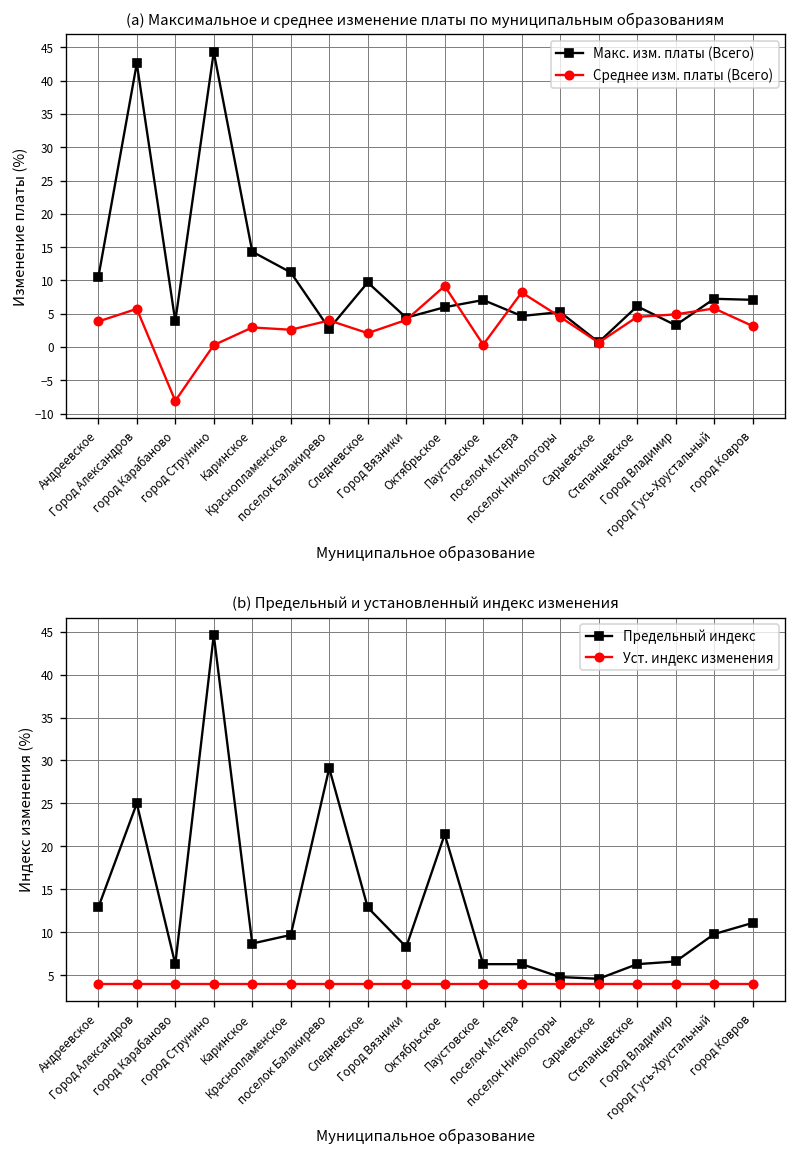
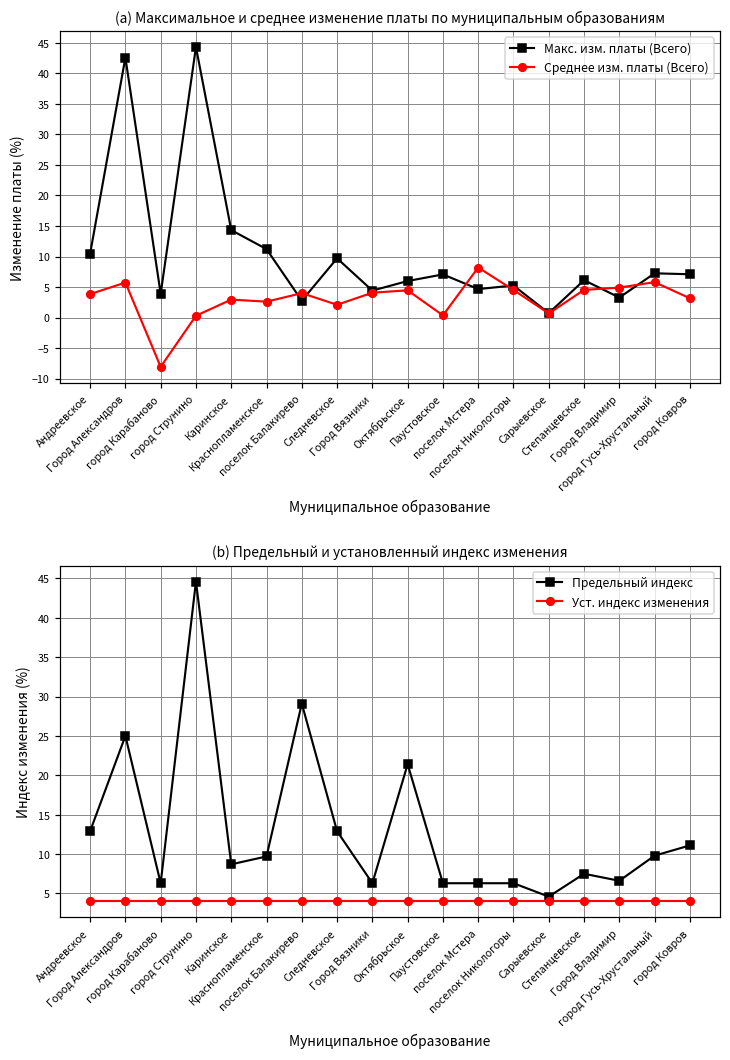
  {
    "(a) Максимальное и среднее изменение платы по муниципальным образованиям": {
      "Макс. изм. платы (Всего)": {
        "Андреевское": 10,
        "Город Александров": 43,
        "город Карабаново": 4,
        "город Струнино": 44,
        "Каринское": 14,
        "Краснопламенское": 11,
        "поселок Балакирево": 3,
        "Следневское": 10,
        "Октябрьское": 6,
        "Паустовское": 7,
        "поселок Мстера": 5,
        "поселок Никологоры": 5,
        "Степанцевское": 6,
        "Город Владимир": 3,
        "город Гусь-Хрустальный": 7,
        "город Ковров": 7
      },
      "Среднее изм. платы (Всего)": {
        "Андреевское": 4,
        "Город Александров": 6,
        "город Карабаново": -8,
        "город Струнино": 0,
        "Каринское": 3,
        "Краснопламенское": 3,
        "поселок Балакирево": 4,
        "Следневское": 2,
-       "Октябрьское": 9,
+       "Октябрьское": 4,
        "Паустовское": 0,
        "поселок Мстера": 8,
        "поселок Никологоры": 5,
        "Степанцевское": 5,
        "Город Владимир": 5,
        "город Гусь-Хрустальный": 6,
        "город Ковров": 3
      }
    },
    "(b) Предельный и установленный индекс изменения": {
      "Предельный индекс": {
        "Андреевское": 13,
        "Город Александров": 25,
        "город Карабаново": 6,
        "город Струнино": 45,
        "Каринское": 9,
        "Краснопламенское": 10,
        "поселок Балакирево": 29,
        "Следневское": 13,
-       "Город Вязники": 8,
+       "Город Вязники": 6,
        "Октябрьское": 21,
        "Паустовское": 6,
        "поселок Мстера": 6,
-       "поселок Никологоры": 5,
+       "поселок Никологоры": 6,
        "Сарыевское": 5,
-       "Степанцевское": 6,
+       "Степанцевское": 8,
        "Город Владимир": 7,
        "город Гусь-Хрустальный": 10,
        "город Ковров": 11
      },
      "Уст. индекс изменения": {
        "Андреевское": 4,
        "Город Александров": 4,
        "город Карабаново": 4,
        "город Струнино": 4,
        "Каринское": 4,
        "Краснопламенское": 4,
        "поселок Балакирево": 4,
        "Следневское": 4,
        "Город Вязники": 4,
        "Октябрьское": 4,
        "Паустовское": 4,
        "поселок Мстера": 4,
        "поселок Никологоры": 4,
        "Сарыевское": 4,
        "Степанцевское": 4,
        "Город Владимир": 4,
        "город Гусь-Хрустальный": 4,
        "город Ковров": 4
      }
    }
  }
